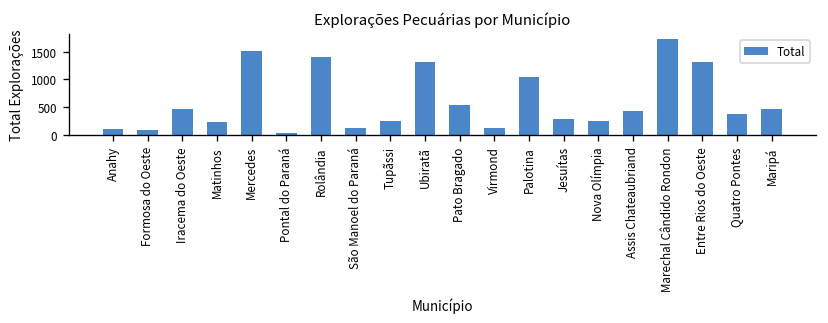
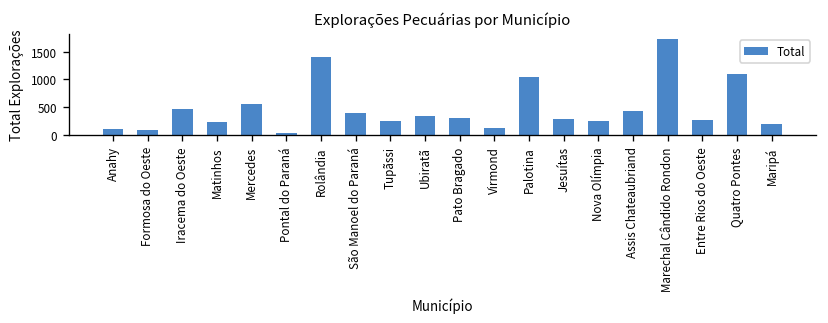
  {
    "Anahy": 100,
    "Formosa do Oeste": 100,
    "Iracema do Oeste": 500,
    "Matinhos": 200,
-   "Mercedes": 1500,
+   "Mercedes": 500,
    "Rolândia": 1400,
-   "São Manoel do Paraná": 100,
+   "São Manoel do Paraná": 400,
    "Tupãssi": 200,
-   "Ubiratã": 1300,
-   "Pato Bragado": 500,
+   "Ubiratã": 300,
+   "Pato Bragado": 300,
    "Virmond": 100,
    "Palotina": 1000,
    "Jesuítas": 300,
    "Nova Olímpia": 200,
    "Assis Chateaubriand": 400,
    "Marechal Cândido Rondon": 1700,
-   "Entre Rios do Oeste": 1300,
-   "Quatro Pontes": 400,
-   "Maripá": 500
+   "Entre Rios do Oeste": 300,
+   "Quatro Pontes": 1100,
+   "Maripá": 200
  }
